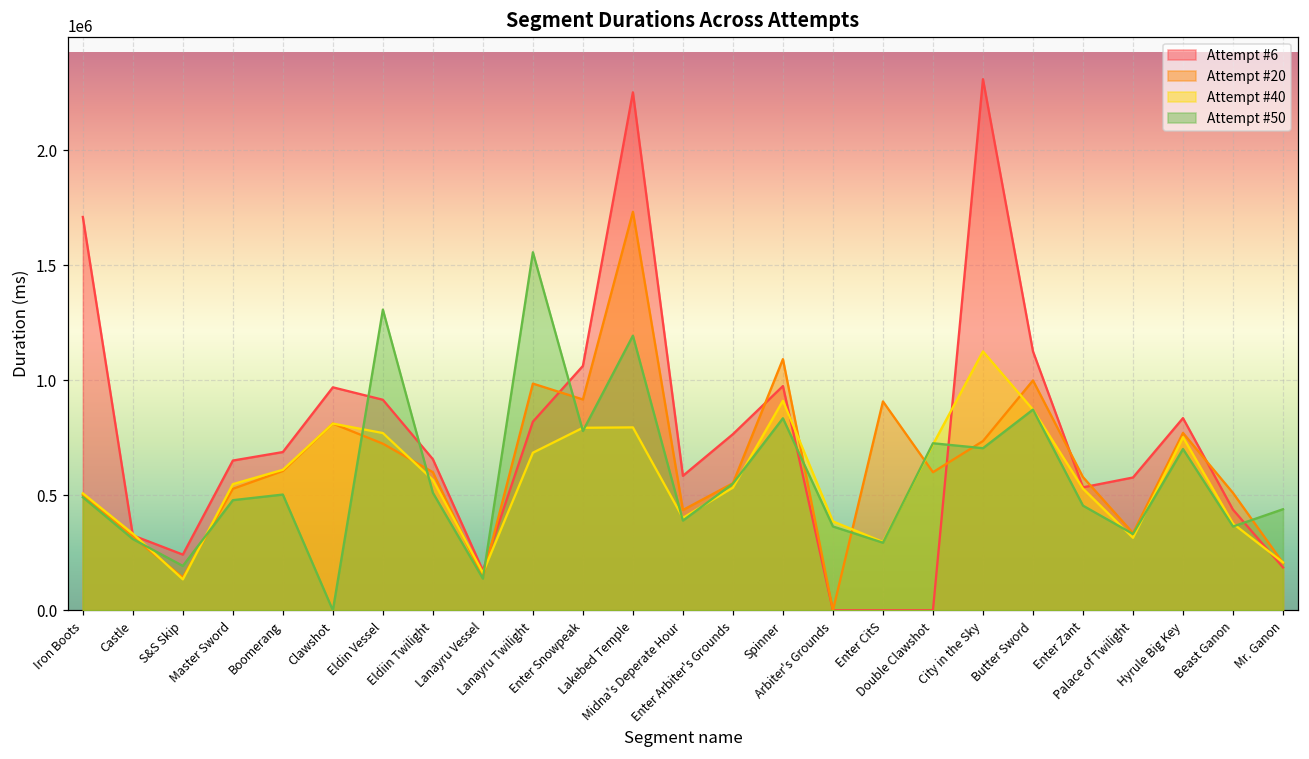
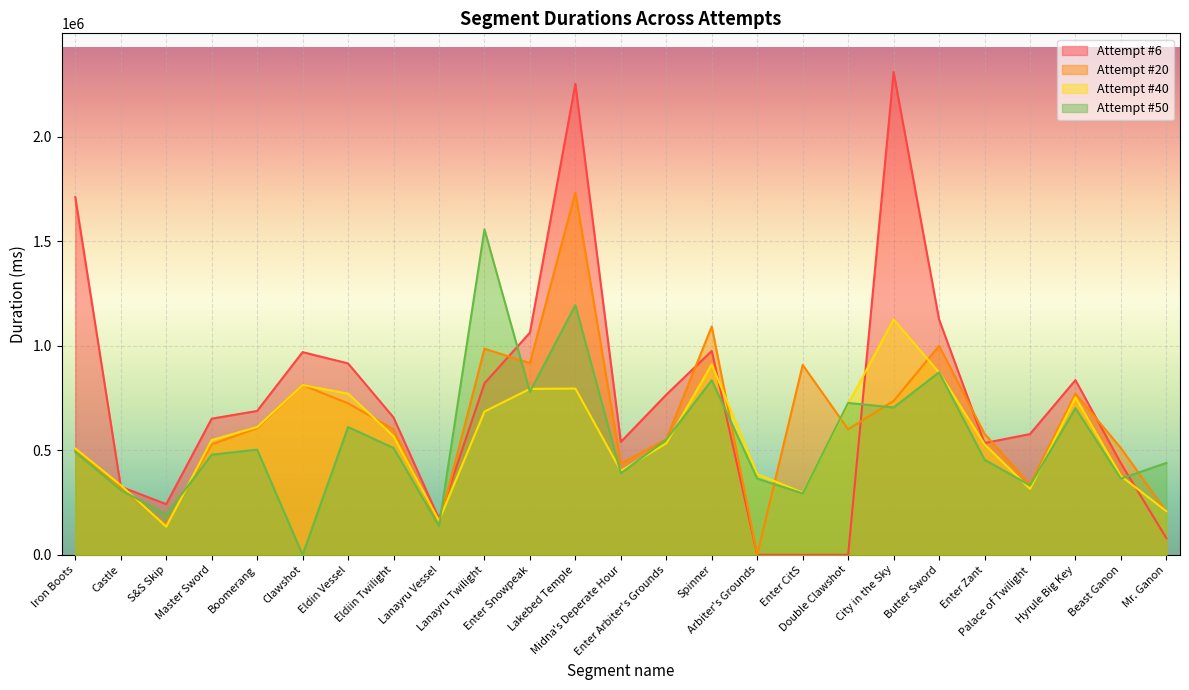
  {
    "Attempt #6": {
      "Iron Boots": 1710000,
      "S&S Skip": 240000,
      "Master Sword": 650000,
      "Boomerang": 690000,
      "Clawshot": 970000,
      "Eldin Vessel": 920000,
      "Eldiin Twilight": 660000,
      "Lanayru Twilight": 820000,
      "Enter Snowpeak": 1060000,
      "Lakebed Temple": 2250000,
-     "Midna's Deperate Hour": 580000,
+     "Midna's Deperate Hour": 540000,
      "Enter Arbiter's Grounds": 770000,
      "Spinner": 970000,
      "Enter CitS": 0,
      "Double Clawshot": 0,
      "City in the Sky": 2310000,
      "Butter Sword": 1130000,
      "Palace of Twilight": 580000,
      "Hyrule Big Key": 840000,
      "Beast Ganon": 440000,
-     "Mr. Ganon": 190000
+     "Mr. Ganon": 80000
    },
    "Attempt #50": {
      "S&S Skip": 190000,
      "Master Sword": 480000,
      "Boomerang": 500000,
      "Clawshot": 0,
-     "Eldin Vessel": 1310000,
+     "Eldin Vessel": 610000,
      "Eldiin Twilight": 510000,
      "Lanayru Twilight": 1560000,
      "Enter Snowpeak": 780000,
      "Lakebed Temple": 1190000,
      "Spinner": 830000,
      "Arbiter's Grounds": 360000,
      "City in the Sky": 700000,
      "Enter Zant": 460000,
      "Hyrule Big Key": 700000,
      "Beast Ganon": 360000,
      "Mr. Ganon": 440000
    }
  }
